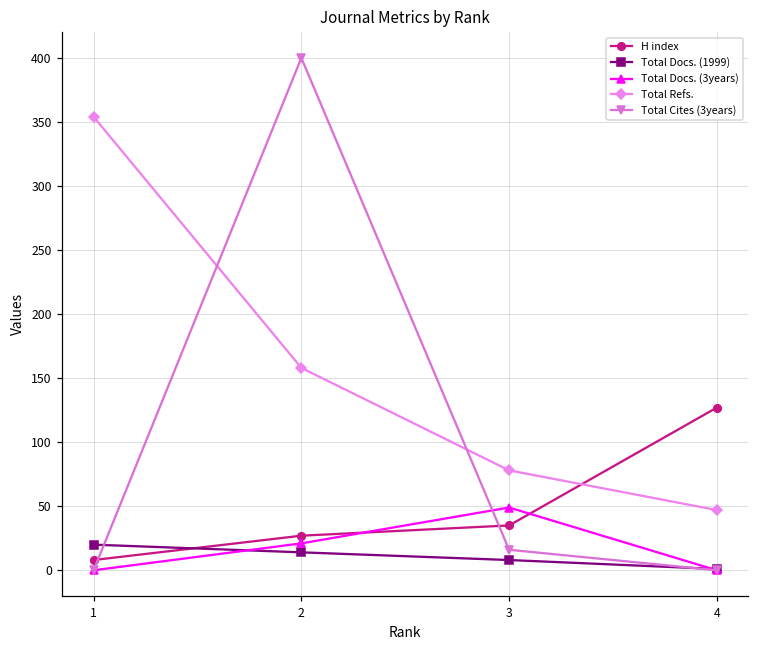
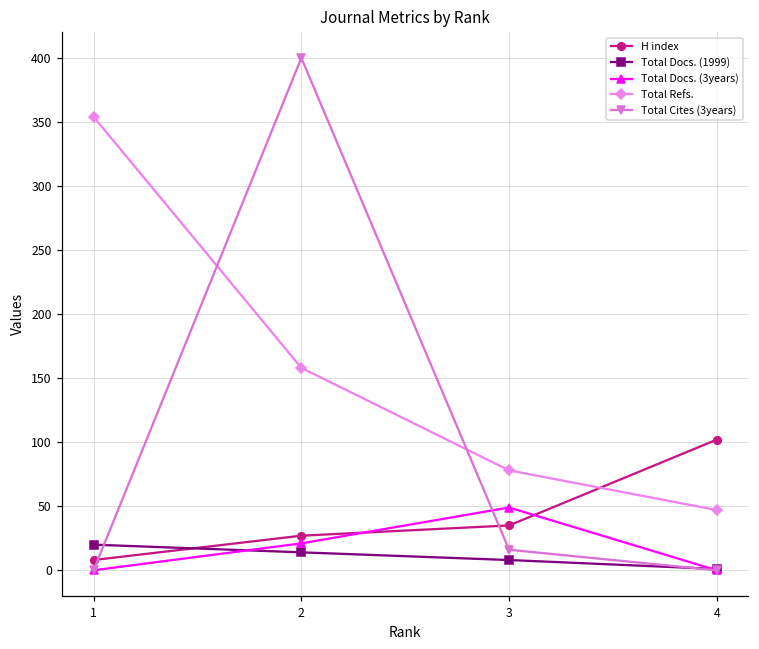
  {
    "H index": {
      "1": 8,
      "2": 27,
      "3": 35,
-     "4": 127
+     "4": 102
    },
    "Total Docs. (1999)": {
      "1": 20,
      "2": 14,
      "3": 8
    },
    "Total Docs. (3years)": {
      "2": 21,
      "3": 49
    }
  }
